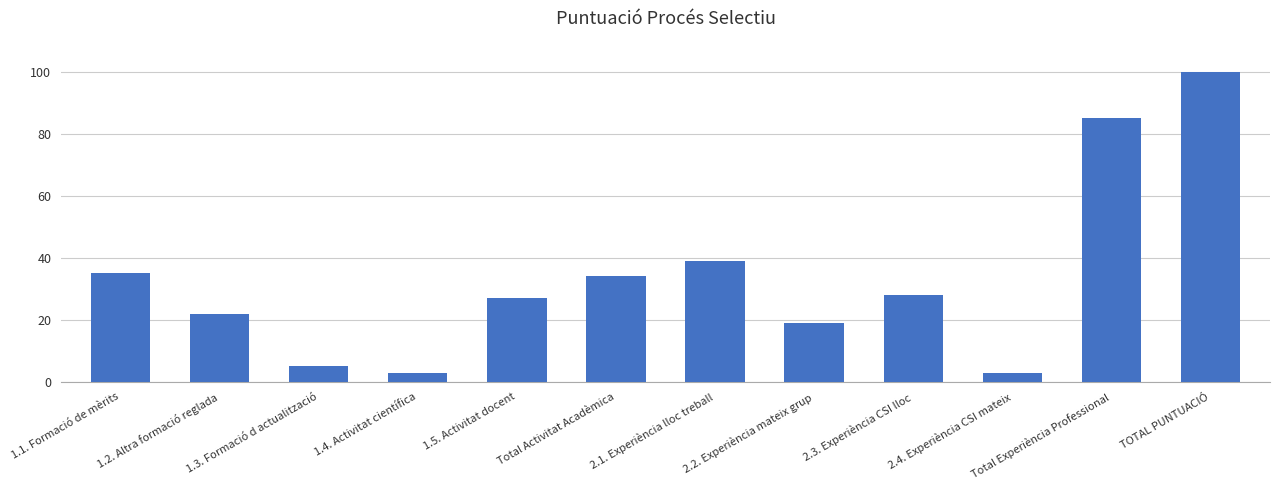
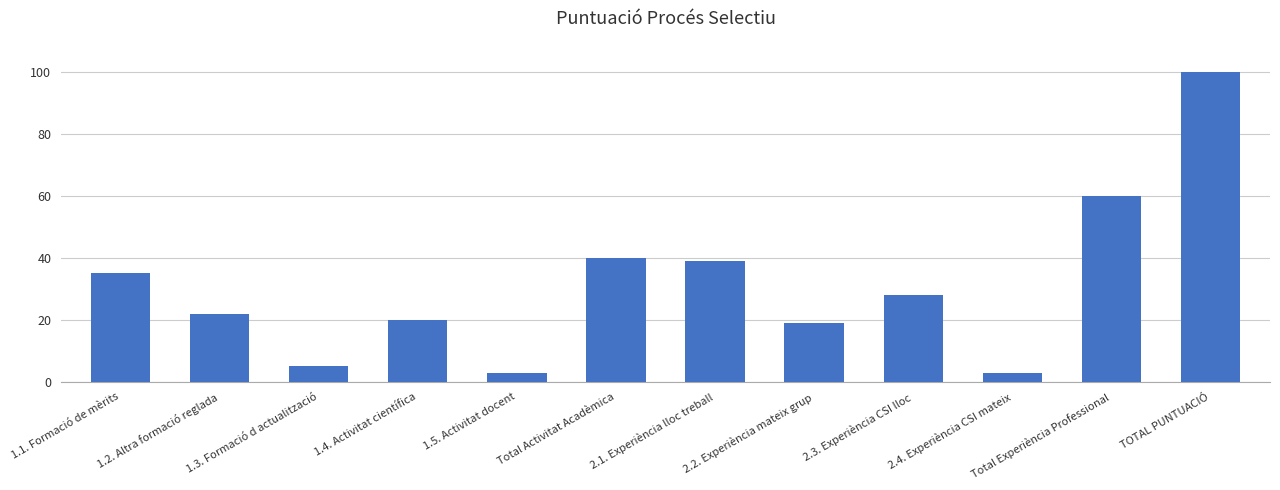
  {
    "1.1. Formació de mèrits": 35,
    "1.2. Altra formació reglada": 22,
    "1.3. Formació d actualització": 5,
-   "1.4. Activitat científica": 3,
-   "1.5. Activitat docent": 27,
-   "Total Activitat Acadèmica": 34,
+   "1.4. Activitat científica": 20,
+   "1.5. Activitat docent": 3,
+   "Total Activitat Acadèmica": 40,
    "2.1. Experiència lloc treball": 39,
    "2.2. Experiència mateix grup": 19,
    "2.3. Experiència CSI lloc": 28,
    "2.4. Experiència CSI mateix": 3,
-   "Total Experiència Professional": 85,
+   "Total Experiència Professional": 60,
    "TOTAL PUNTUACIÓ": 100
  }
